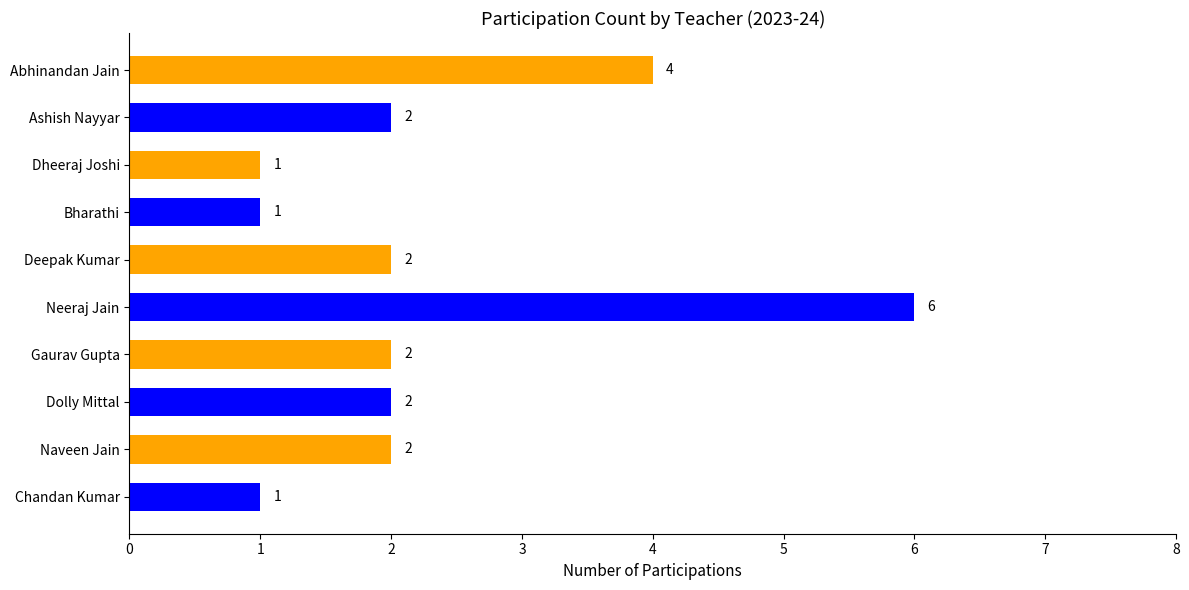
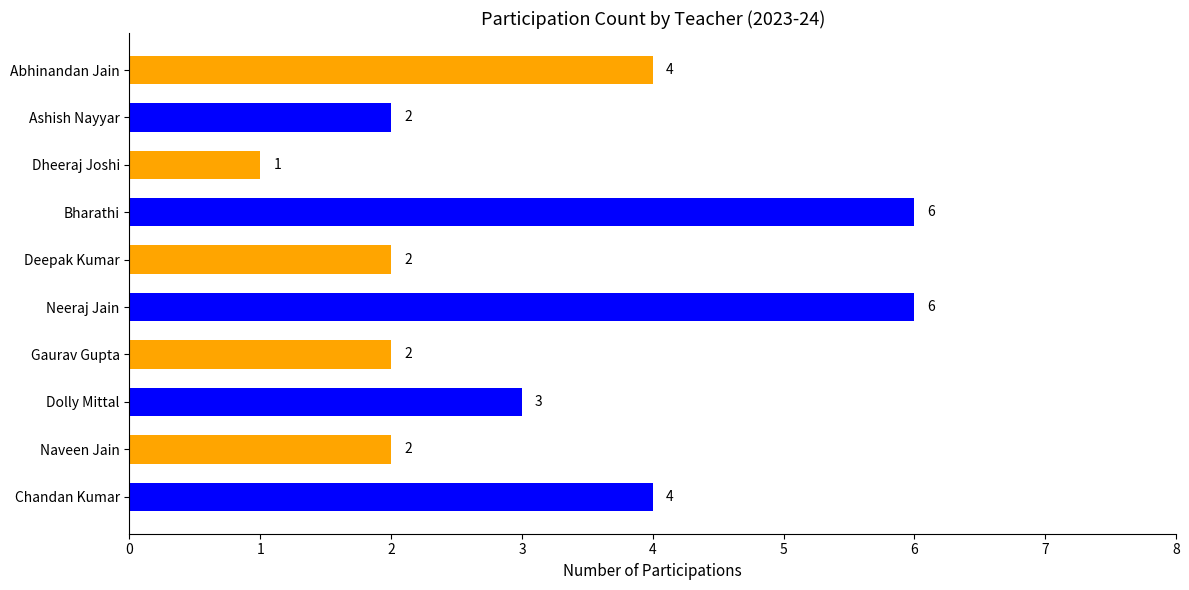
  {
    "Abhinandan Jain": 4,
    "Ashish Nayyar": 2,
    "Dheeraj Joshi": 1,
-   "Bharathi": 1,
+   "Bharathi": 6,
    "Deepak Kumar": 2,
    "Neeraj Jain": 6,
    "Gaurav Gupta": 2,
-   "Dolly Mittal": 2,
+   "Dolly Mittal": 3,
    "Naveen Jain": 2,
-   "Chandan Kumar": 1
+   "Chandan Kumar": 4
  }
